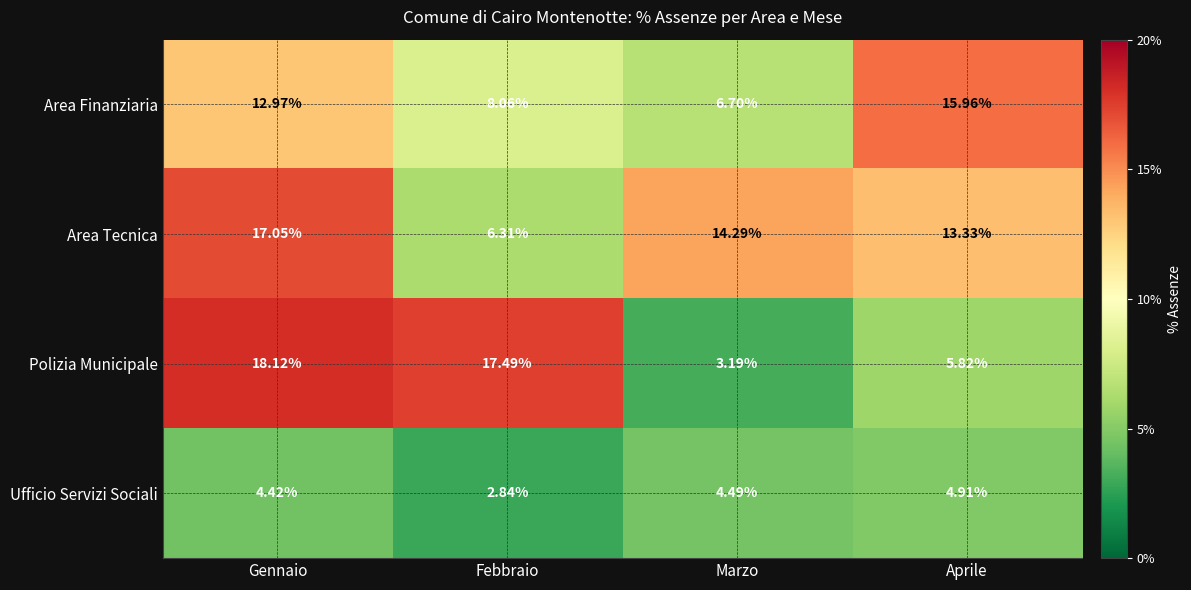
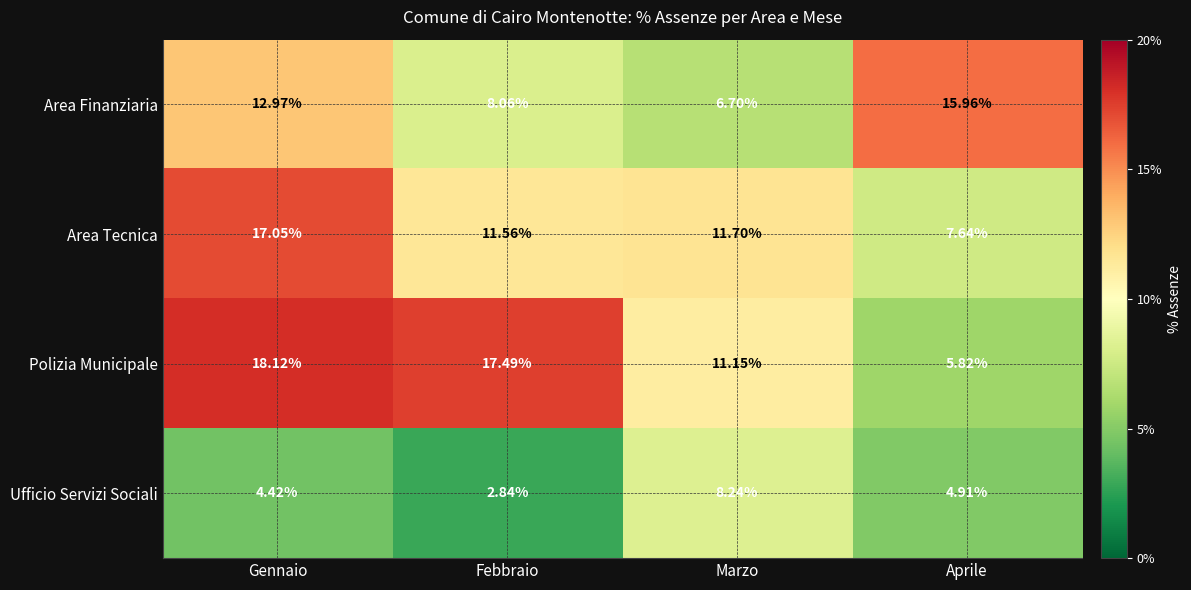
  {
    "Area Finanziaria": {
      "Gennaio": "12.97%",
      "Febbraio": "8.06%",
      "Marzo": "6.70%",
      "Aprile": "15.96%"
    },
    "Area Tecnica": {
      "Gennaio": "17.05%",
-     "Febbraio": "6.31%",
-     "Marzo": "14.29%",
-     "Aprile": "13.33%"
+     "Febbraio": "11.56%",
+     "Marzo": "11.70%",
+     "Aprile": "7.64%"
    },
    "Polizia Municipale": {
      "Gennaio": "18.12%",
      "Febbraio": "17.49%",
-     "Marzo": "3.19%",
+     "Marzo": "11.15%",
      "Aprile": "5.82%"
    },
    "Ufficio Servizi Sociali": {
      "Gennaio": "4.42%",
      "Febbraio": "2.84%",
-     "Marzo": "4.49%",
+     "Marzo": "8.24%",
      "Aprile": "4.91%"
    }
  }
